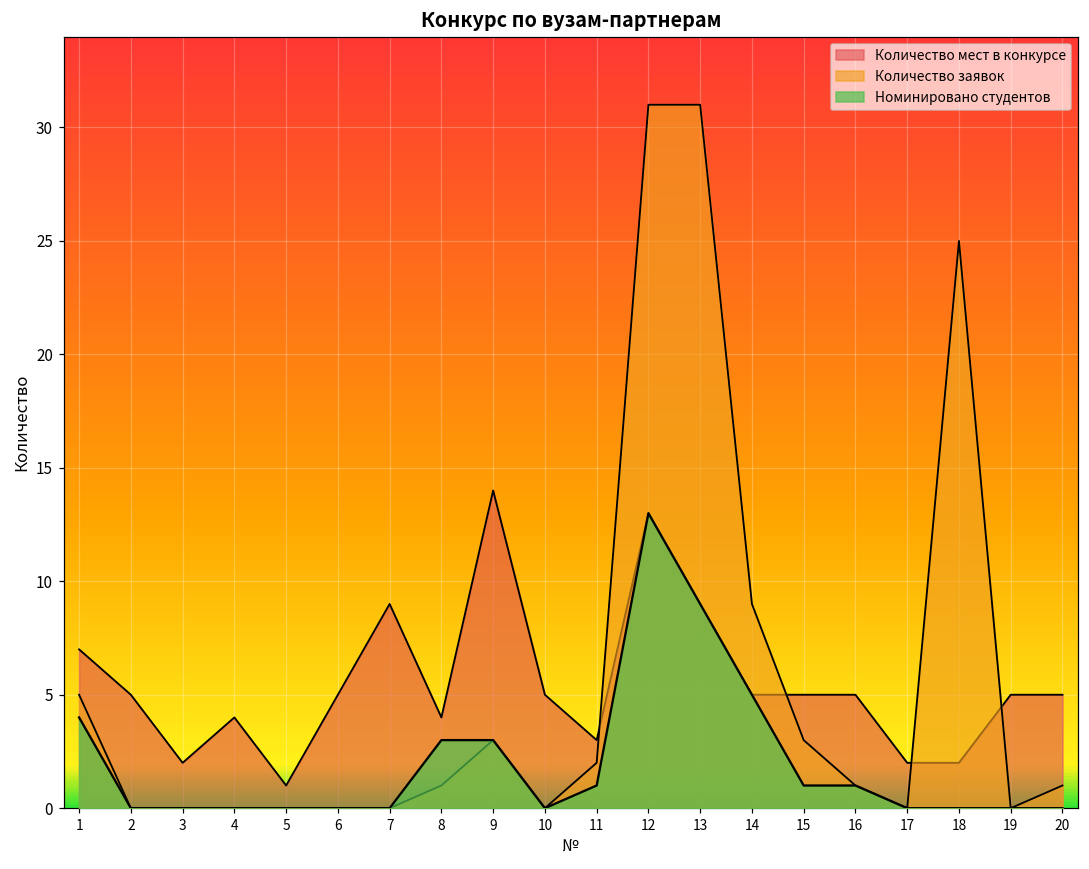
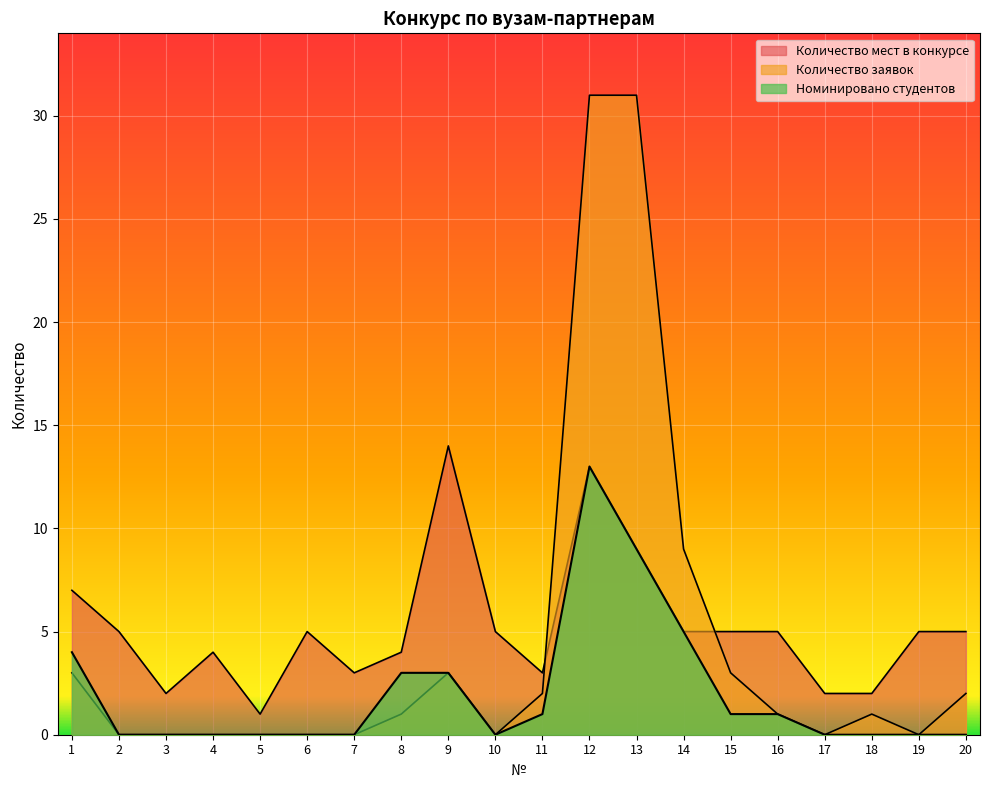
  {
    "Количество мест в конкурсе": {
      "1": 7,
      "2": 5,
      "3": 2,
      "4": 4,
      "5": 1,
      "6": 5,
-     "7": 9,
+     "7": 3,
      "8": 4,
      "9": 14,
      "10": 5,
      "11": 3,
      "15": 5,
      "16": 5,
      "17": 2,
      "18": 2,
      "19": 5,
      "20": 5
    },
    "Количество заявок": {
-     "1": 5,
+     "1": 3,
      "8": 1,
      "11": 2,
      "12": 31,
      "13": 31,
      "14": 9,
      "15": 3,
-     "18": 25,
-     "20": 1
+     "18": 1,
+     "20": 2
    },
    "Номинировано студентов": {
      "1": 4,
      "8": 3,
      "11": 1,
      "15": 1,
      "18": 0,
      "20": 0
    }
  }
